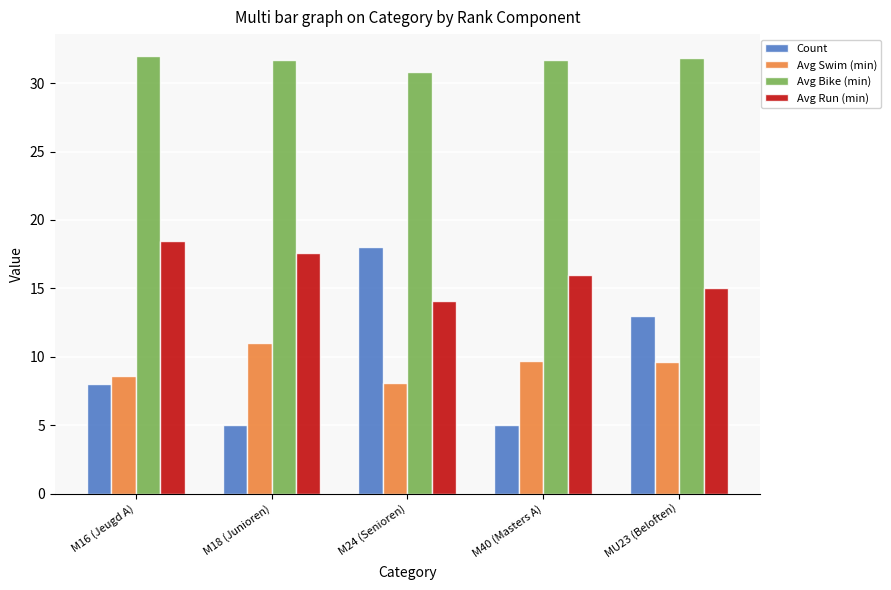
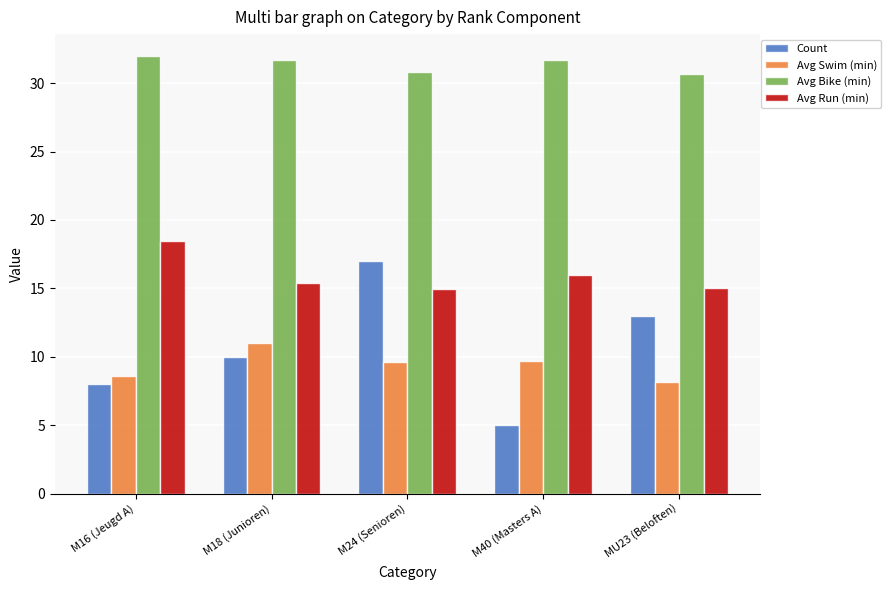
  {
    "Count": {
      "M16 (Jeugd A)": 8,
-     "M18 (Junioren)": 5,
-     "M24 (Senioren)": 18,
+     "M18 (Junioren)": 10,
+     "M24 (Senioren)": 17,
      "M40 (Masters A)": 5,
      "MU23 (Beloften)": 13
    },
    "Avg Swim (min)": {
      "M16 (Jeugd A)": 8.6,
      "M18 (Junioren)": 11.0,
-     "M24 (Senioren)": 8.1,
+     "M24 (Senioren)": 9.6,
      "M40 (Masters A)": 9.7,
-     "MU23 (Beloften)": 9.7
+     "MU23 (Beloften)": 8.2
    },
    "Avg Bike (min)": {
      "M16 (Jeugd A)": 32.0,
      "M18 (Junioren)": 31.7,
      "M24 (Senioren)": 30.8,
      "M40 (Masters A)": 31.7,
-     "MU23 (Beloften)": 31.8
+     "MU23 (Beloften)": 30.6
    },
    "Avg Run (min)": {
      "M16 (Jeugd A)": 18.5,
-     "M18 (Junioren)": 17.6,
-     "M24 (Senioren)": 14.1,
+     "M18 (Junioren)": 15.4,
+     "M24 (Senioren)": 15.0,
      "M40 (Masters A)": 16.0,
      "MU23 (Beloften)": 15.0
    }
  }
